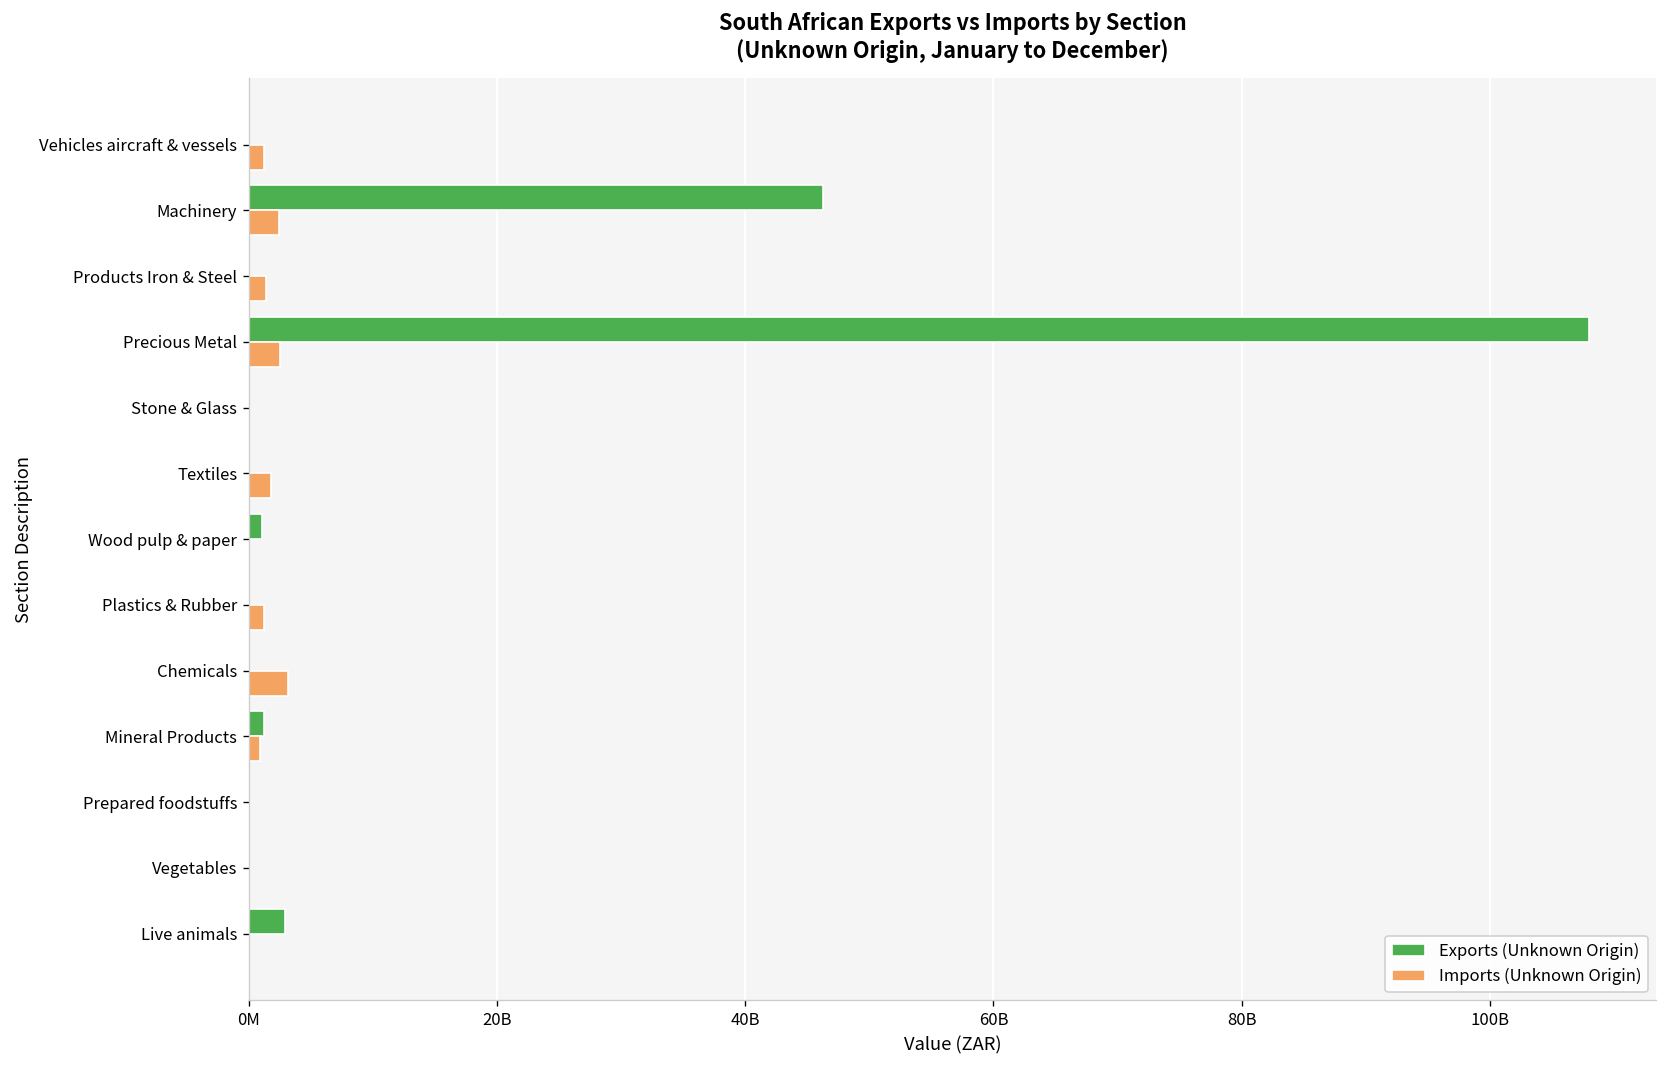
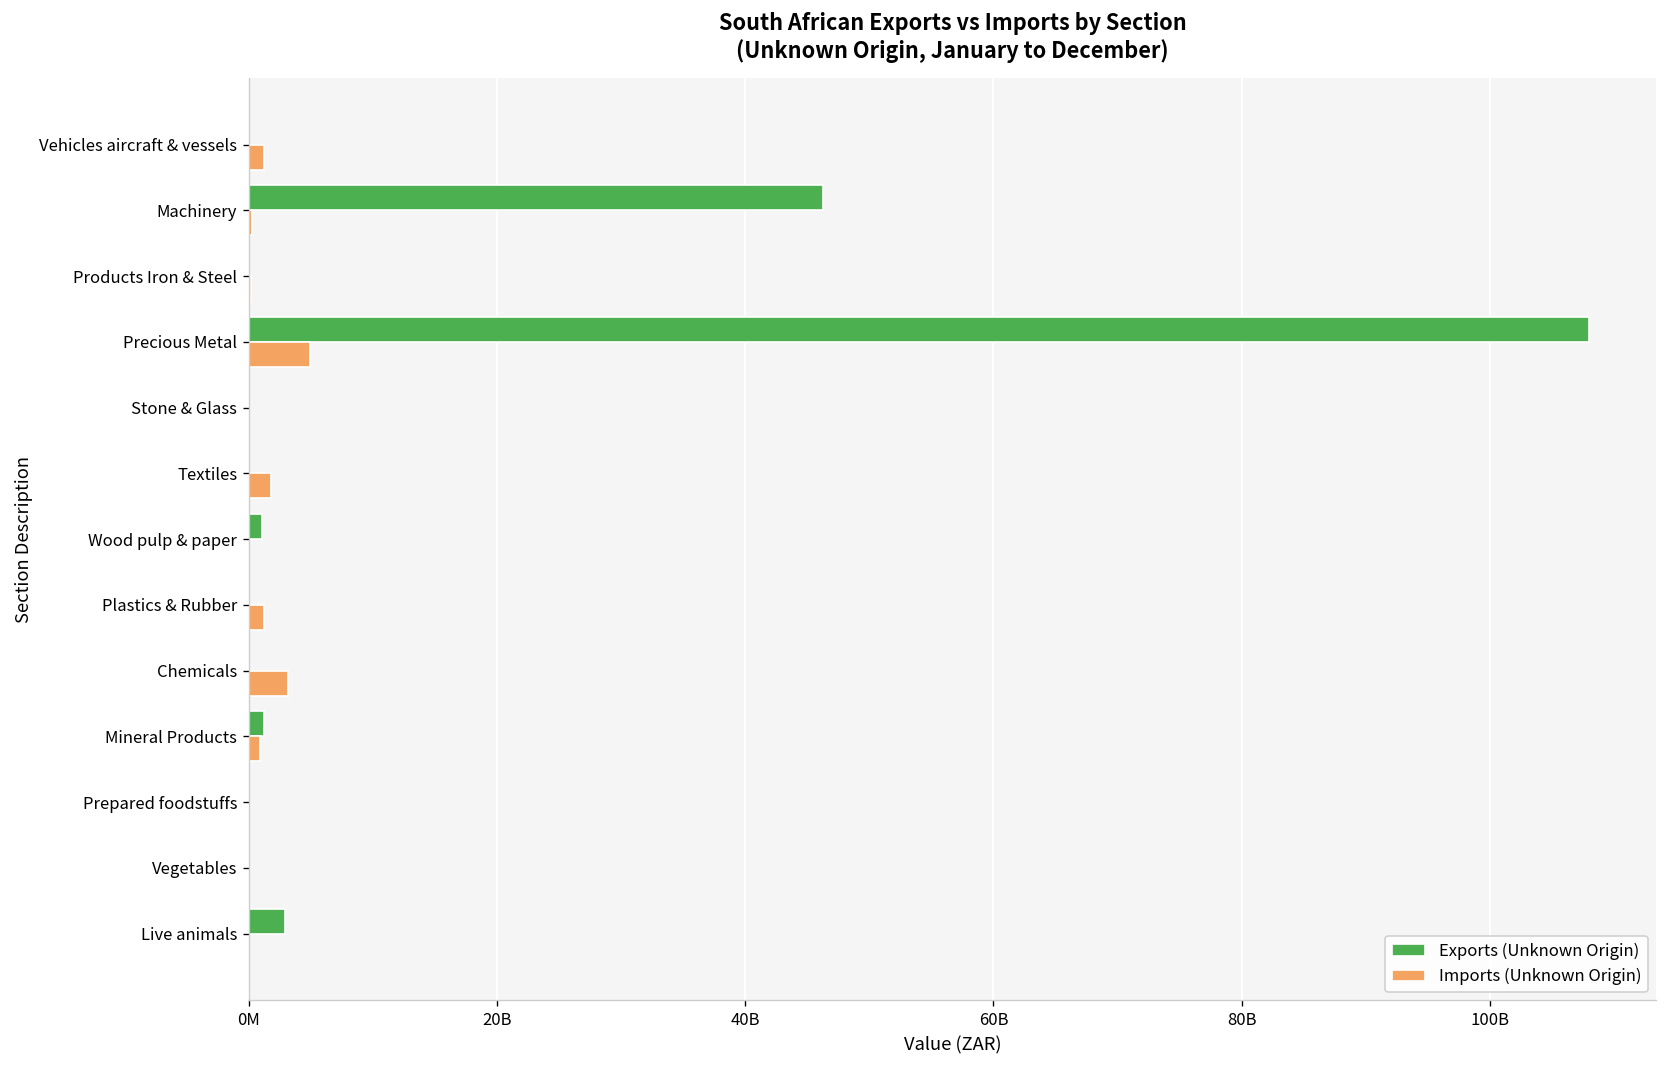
  {
    "Exports (Unknown Origin)": {
      "Machinery": 46300000000,
      "Precious Metal": 108000000000,
      "Wood pulp & paper": 1000000000,
      "Mineral Products": 1200000000,
      "Live animals": 2900000000
    },
    "Imports (Unknown Origin)": {
      "Vehicles aircraft & vessels": 1200000000,
-     "Machinery": 2400000000,
-     "Products Iron & Steel": 1300000000,
-     "Precious Metal": 2500000000,
+     "Machinery": 300000000,
+     "Products Iron & Steel": 200000000,
+     "Precious Metal": 4900000000,
      "Textiles": 1800000000,
      "Plastics & Rubber": 1200000000,
      "Chemicals": 3100000000,
      "Mineral Products": 900000000
    }
  }
